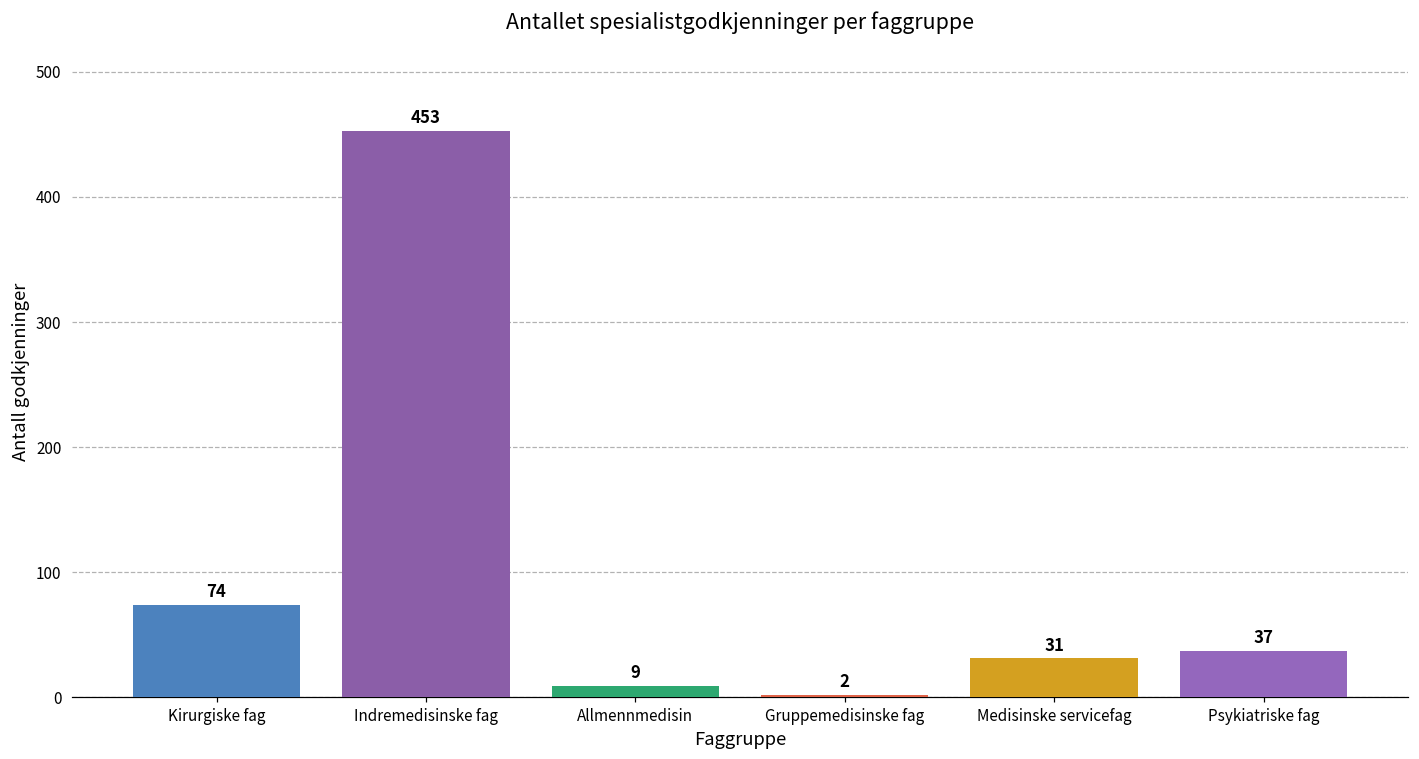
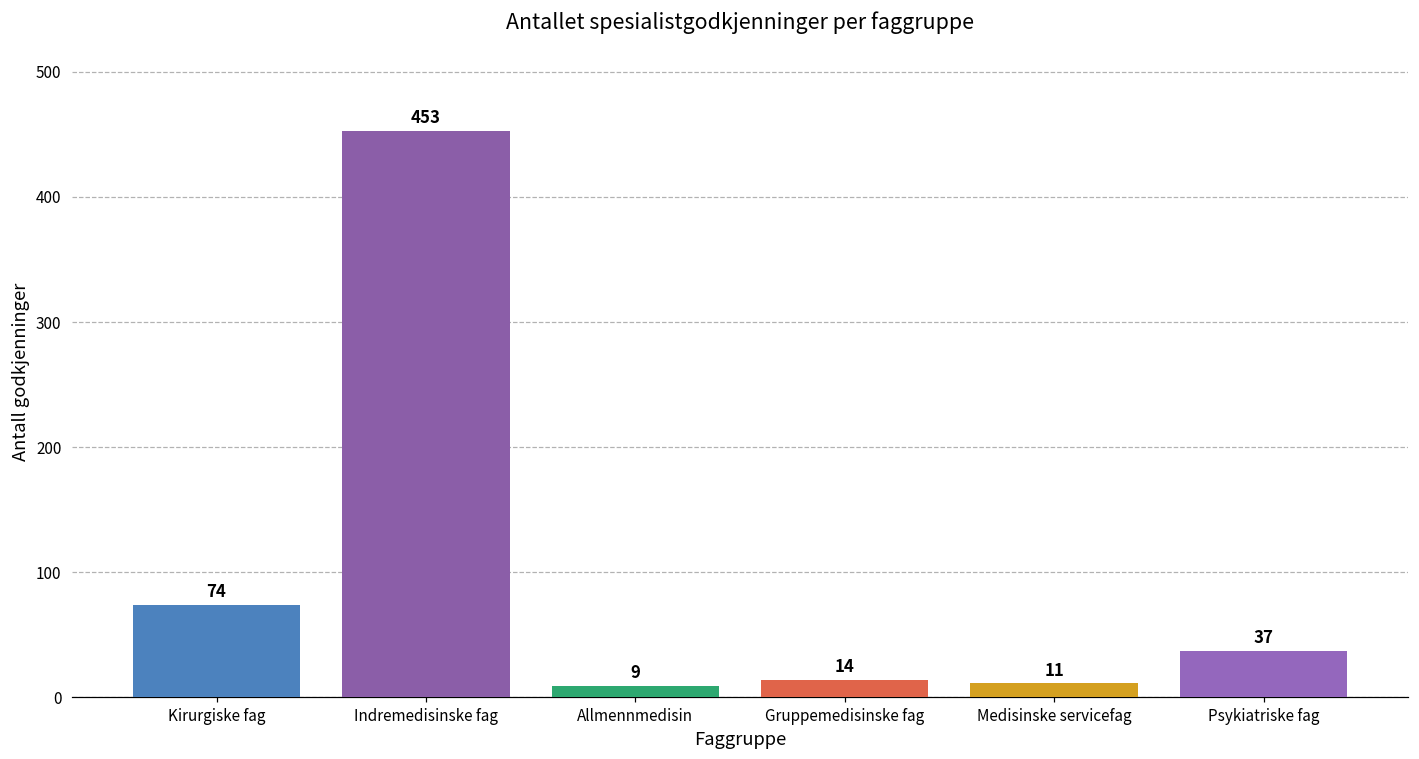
  {
    "Kirurgiske fag": 74,
    "Indremedisinske fag": 453,
    "Allmennmedisin": 9,
-   "Gruppemedisinske fag": 2,
-   "Medisinske servicefag": 31,
+   "Gruppemedisinske fag": 14,
+   "Medisinske servicefag": 11,
    "Psykiatriske fag": 37
  }
